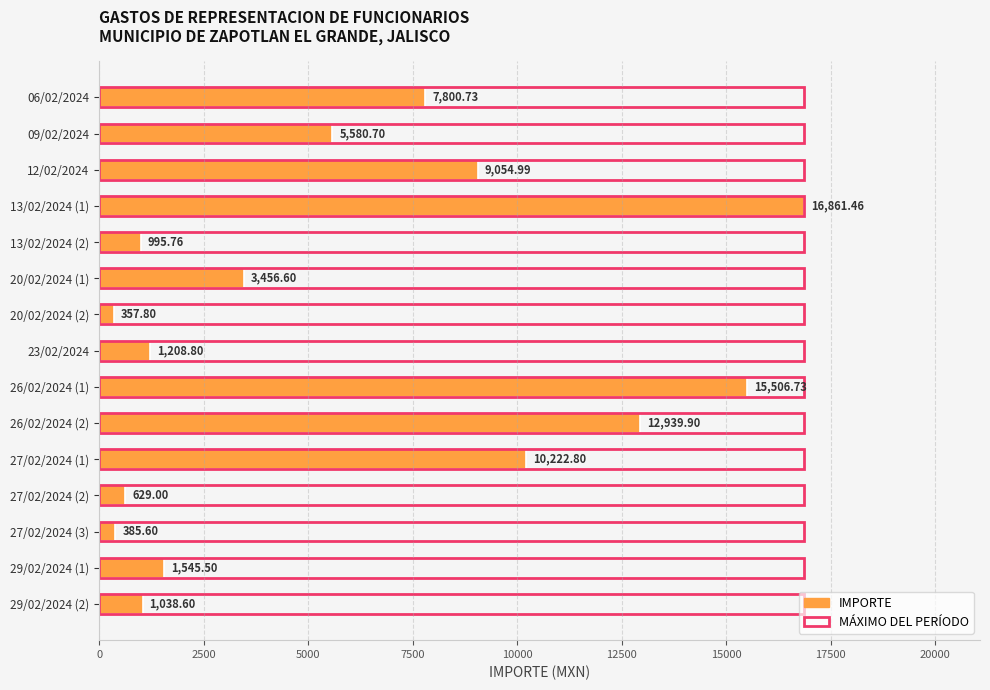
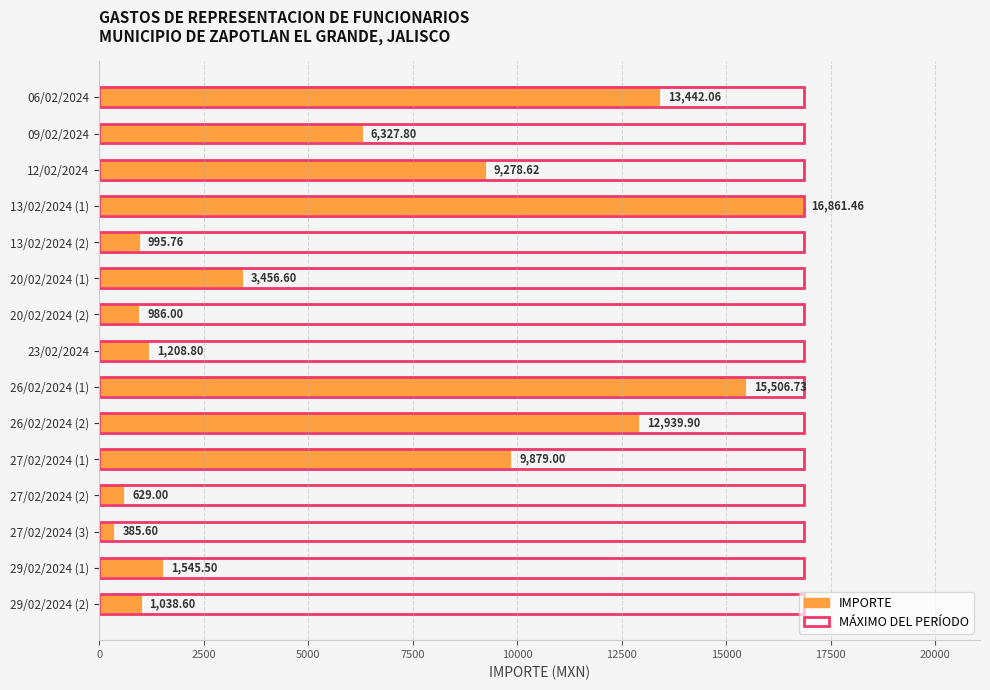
  {
    "IMPORTE": {
-     "06/02/2024": "7,800.73",
-     "09/02/2024": "5,580.70",
-     "12/02/2024": "9,054.99",
+     "06/02/2024": "13,442.06",
+     "09/02/2024": "6,327.80",
+     "12/02/2024": "9,278.62",
      "13/02/2024 (1)": "16,861.46",
-     "20/02/2024 (2)": "357.80",
-     "27/02/2024 (1)": "10,222.80"
+     "20/02/2024 (2)": "986.00",
+     "27/02/2024 (1)": "9,879.00"
    },
    "MÁXIMO DEL PERÍODO": {
      "13/02/2024 (1)": "16,861.46"
    }
  }
